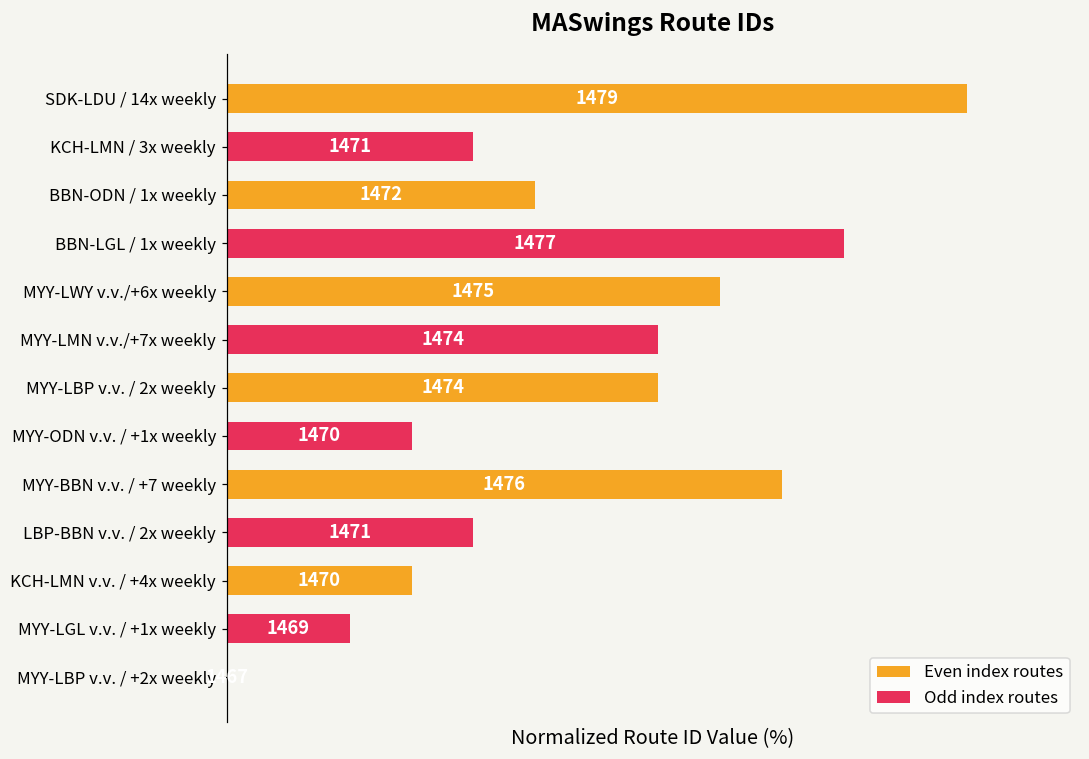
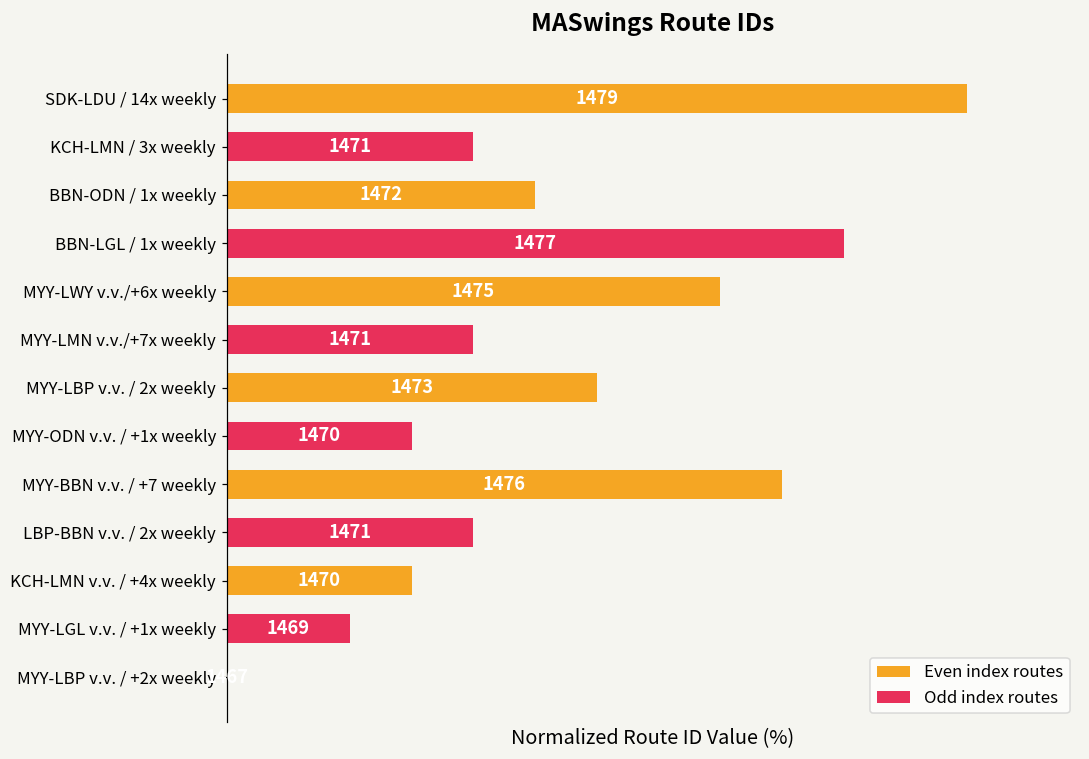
  {
-   "MYY-LMN v.v./+7x weekly": 1474,
-   "MYY-LBP v.v. / 2x weekly": 1474
+   "MYY-LMN v.v./+7x weekly": 1471,
+   "MYY-LBP v.v. / 2x weekly": 1473
  }
